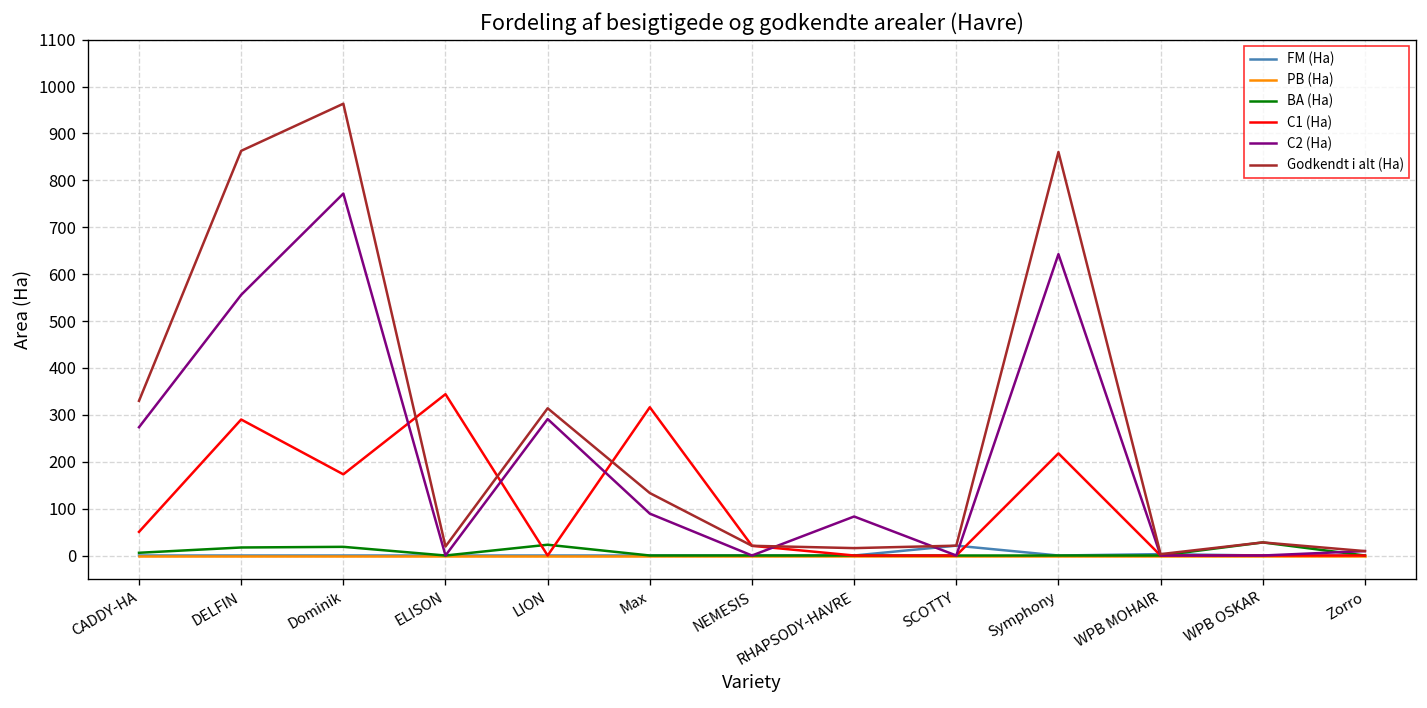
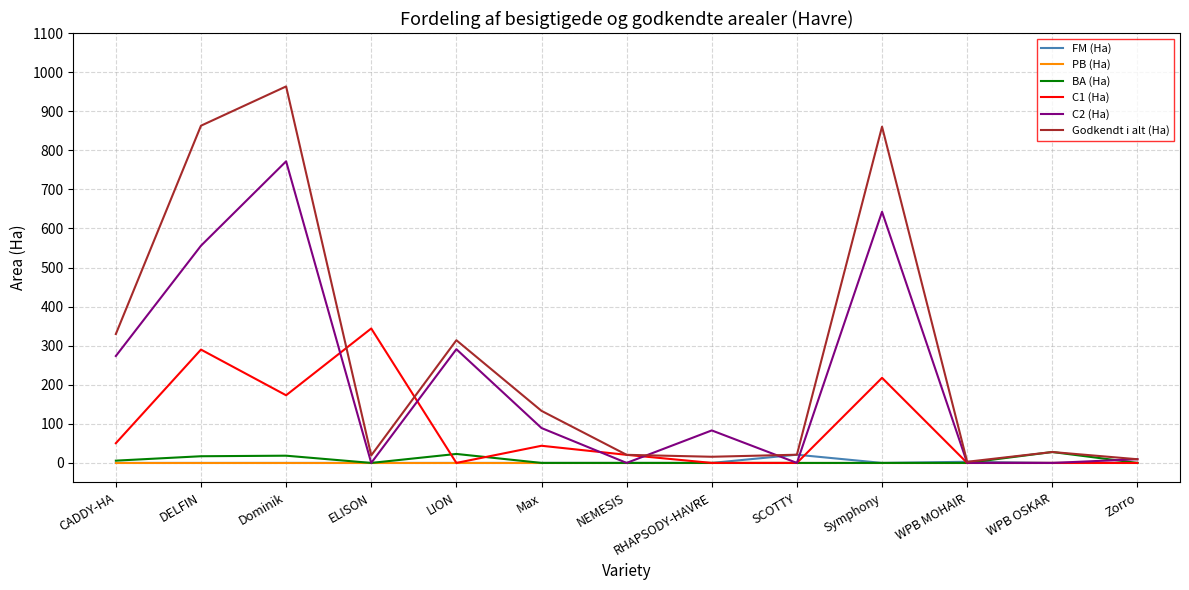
  {
    "BA (Ha)": {
      "DELFIN": 20,
      "Dominik": 20,
      "LION": 20
    },
    "C1 (Ha)": {
      "CADDY-HA": 50,
      "DELFIN": 290,
      "Dominik": 170,
      "ELISON": 340,
-     "Max": 320,
+     "Max": 40,
      "Symphony": 220
    },
    "C2 (Ha)": {
      "CADDY-HA": 270,
      "DELFIN": 560,
      "Dominik": 770,
      "LION": 290,
      "Max": 90,
      "RHAPSODY-HAVRE": 80,
      "Symphony": 640
    },
    "Godkendt i alt (Ha)": {
      "CADDY-HA": 330,
      "DELFIN": 860,
      "Dominik": 960,
      "ELISON": 20,
      "LION": 310,
      "Max": 130,
      "RHAPSODY-HAVRE": 20,
      "Symphony": 860
    }
  }
